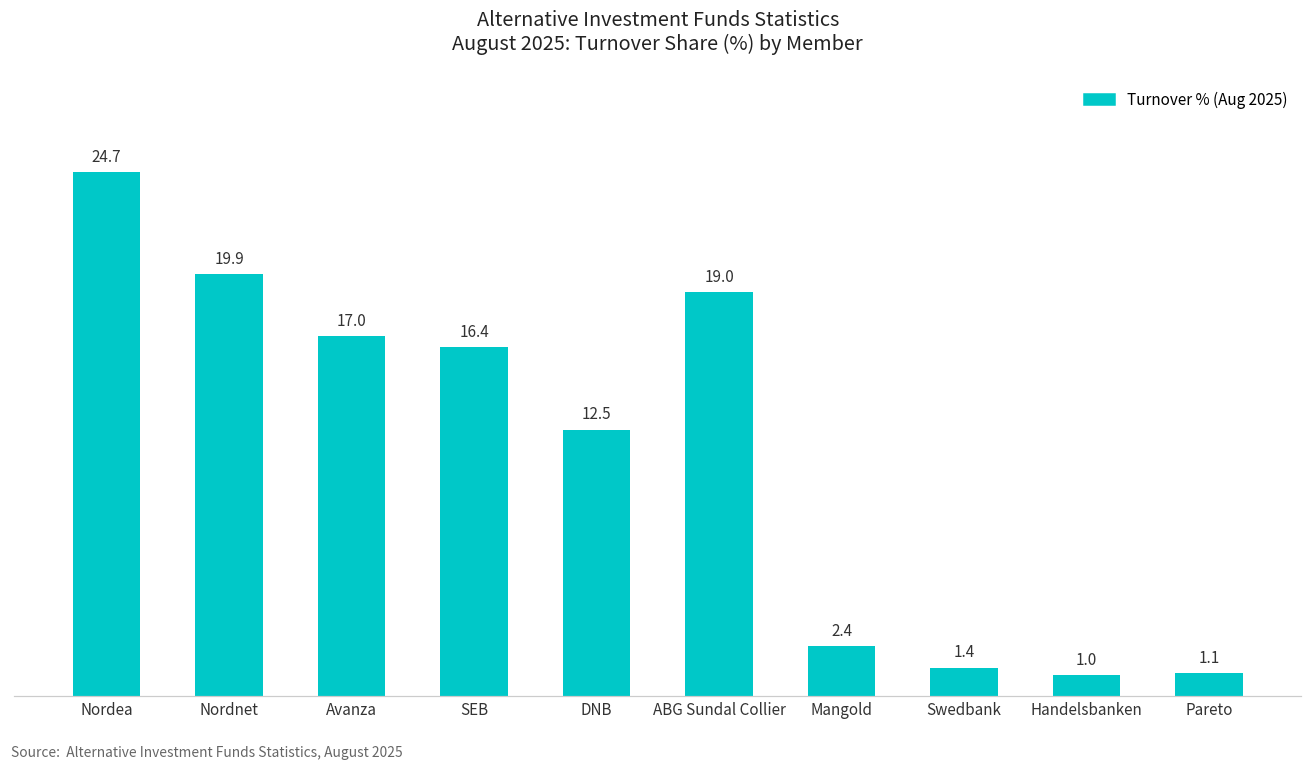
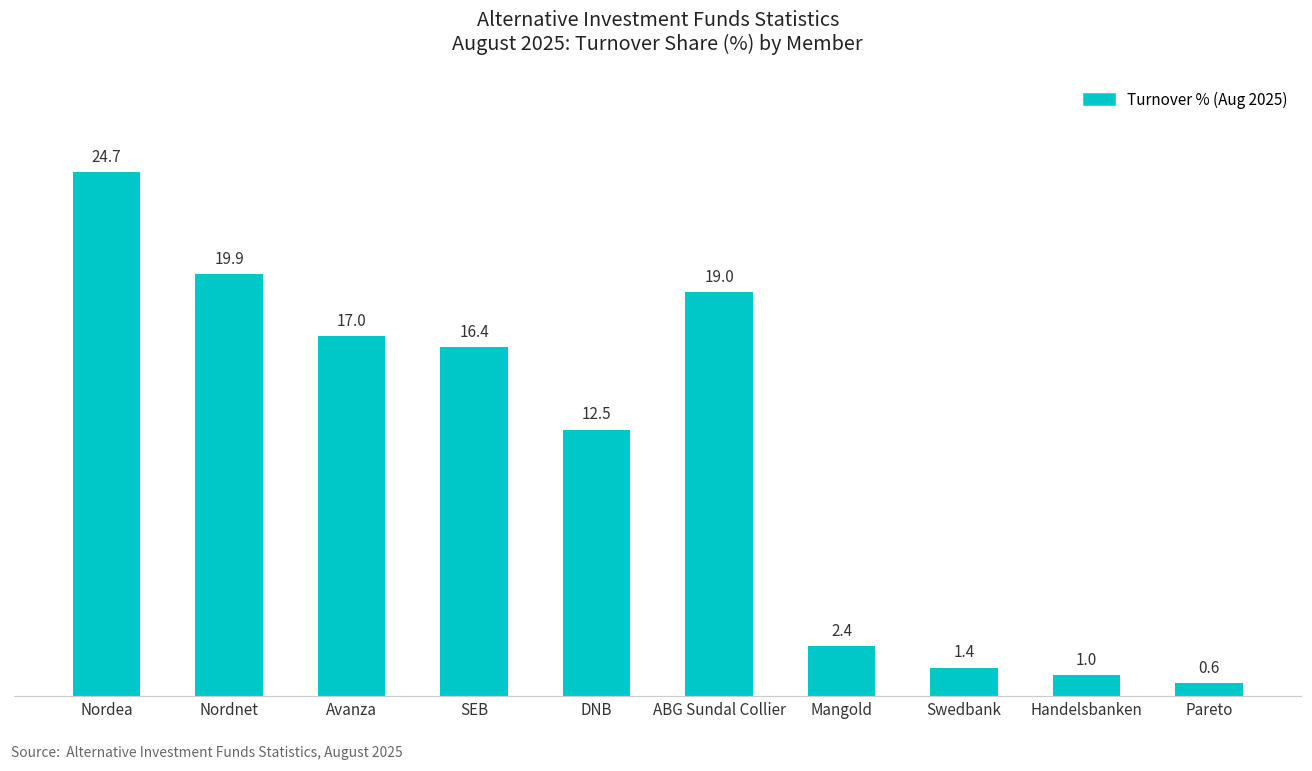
  {
    "Nordea": 24.7,
    "Nordnet": 19.9,
    "Avanza": 17.0,
    "SEB": 16.4,
    "DNB": 12.5,
    "ABG Sundal Collier": 19.0,
    "Mangold": 2.4,
    "Swedbank": 1.4,
    "Handelsbanken": 1.0,
-   "Pareto": 1.1
+   "Pareto": 0.6
  }
